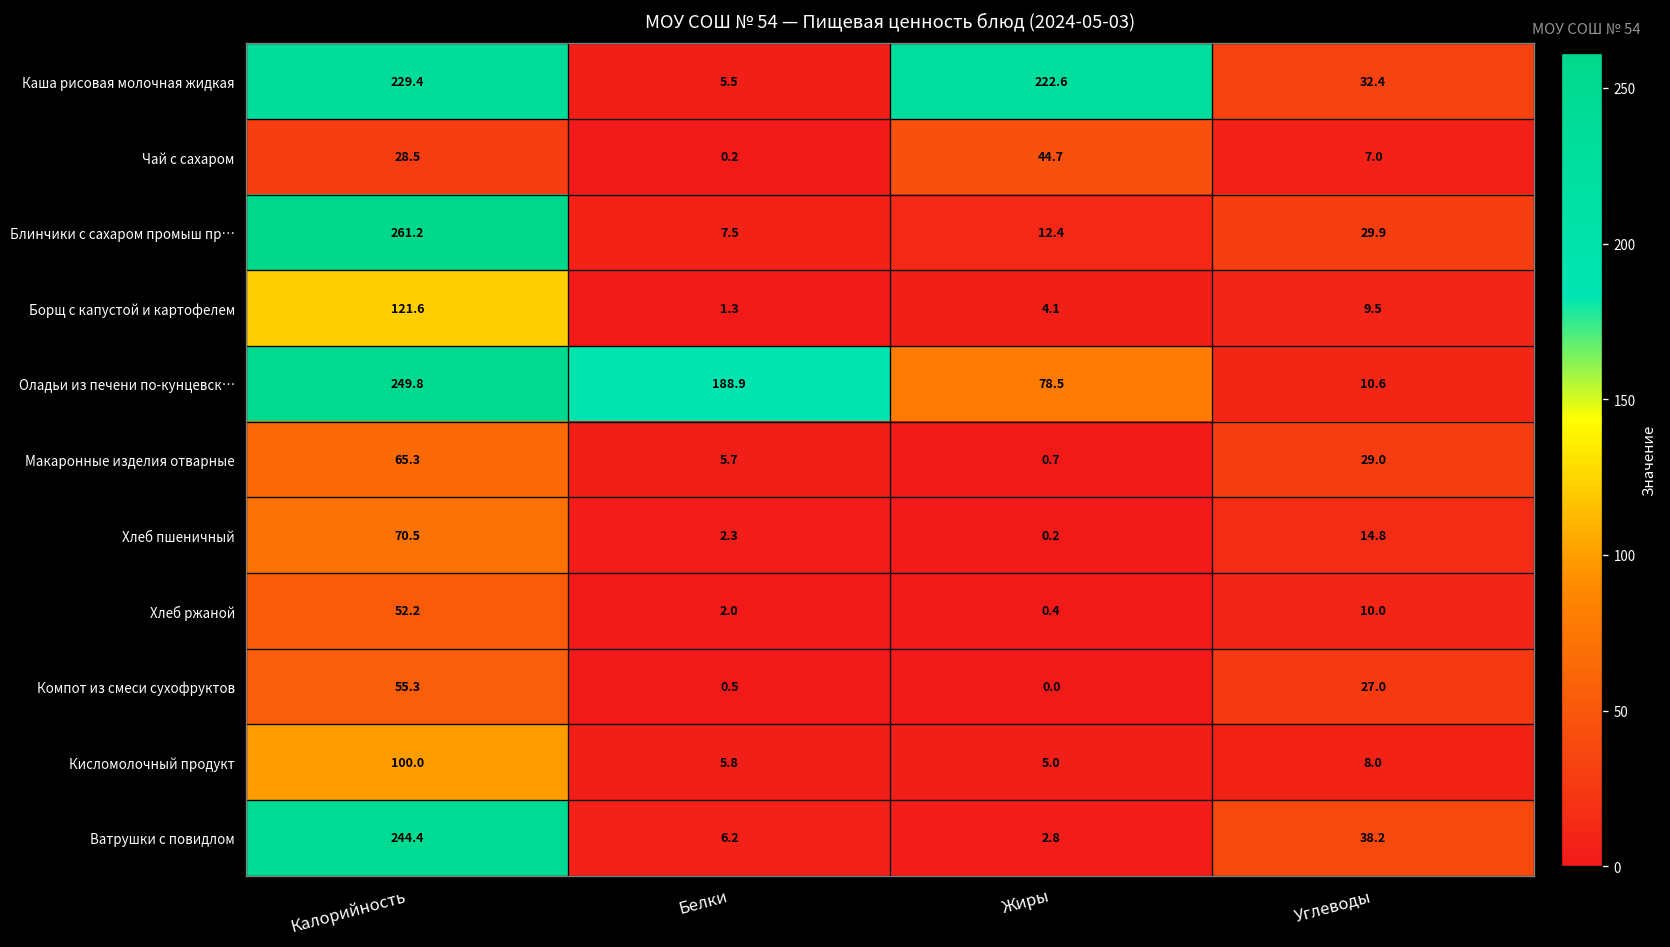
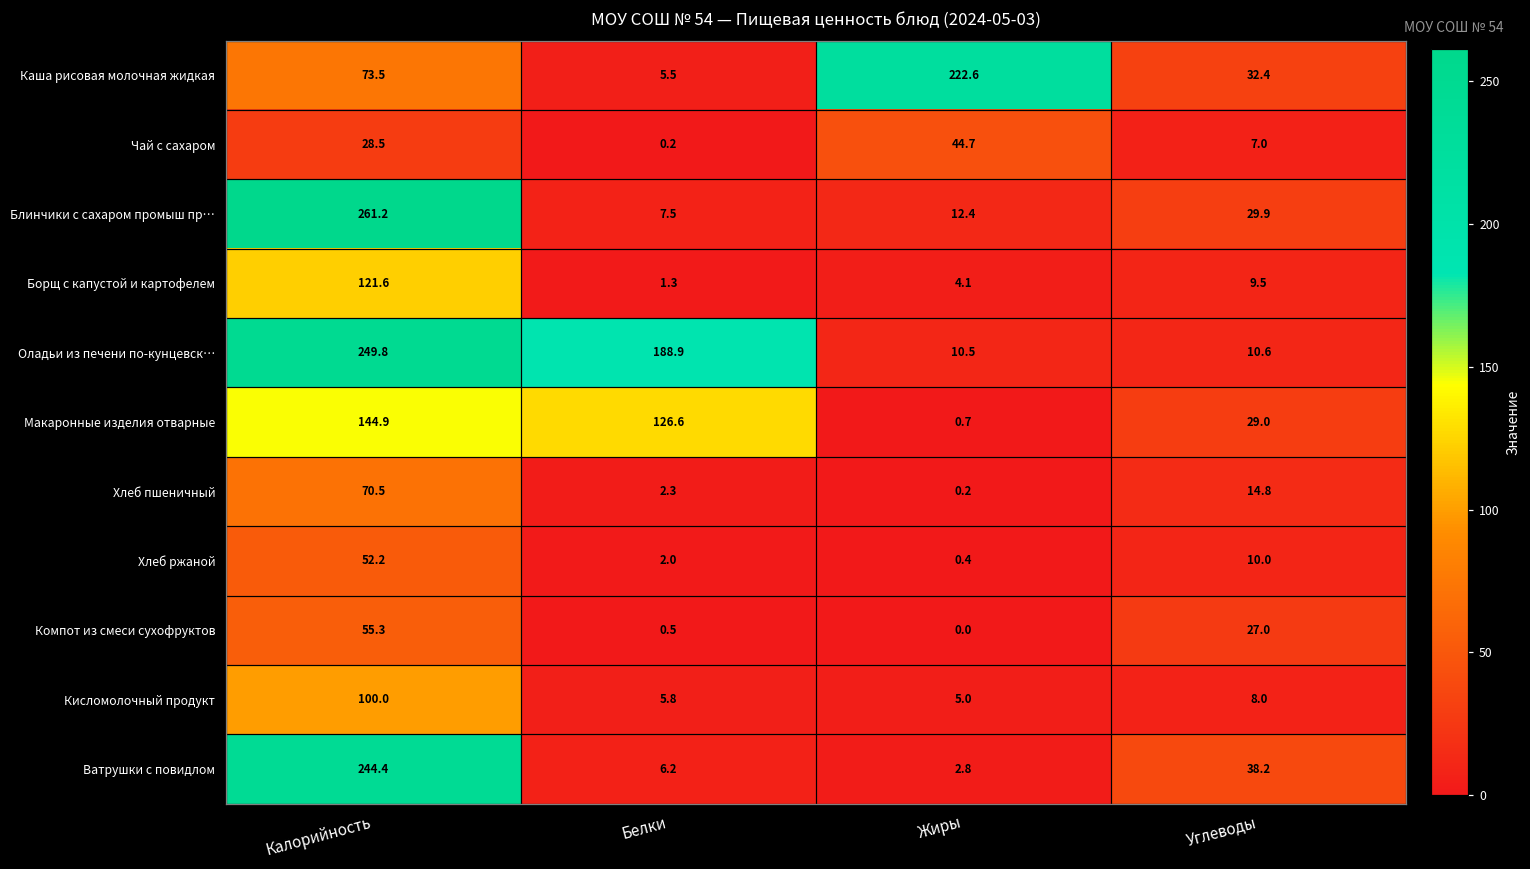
  {
    "Каша рисовая молочная жидкая": {
-     "Калорийность": 229.4,
+     "Калорийность": 73.5,
      "Белки": 5.5,
      "Жиры": 222.6,
      "Углеводы": 32.4
    },
    "Чай с сахаром": {
      "Калорийность": 28.5,
      "Белки": 0.2,
      "Жиры": 44.7,
      "Углеводы": 7.0
    },
    "Блинчики с сахаром промыш пр…": {
      "Калорийность": 261.2,
      "Белки": 7.5,
      "Жиры": 12.4,
      "Углеводы": 29.9
    },
    "Борщ с капустой и картофелем": {
      "Калорийность": 121.6,
      "Белки": 1.3,
      "Жиры": 4.1,
      "Углеводы": 9.5
    },
    "Оладьи из печени по-кунцевск…": {
      "Калорийность": 249.8,
      "Белки": 188.9,
-     "Жиры": 78.5,
+     "Жиры": 10.5,
      "Углеводы": 10.6
    },
    "Макаронные изделия отварные": {
-     "Калорийность": 65.3,
-     "Белки": 5.7,
+     "Калорийность": 144.9,
+     "Белки": 126.6,
      "Жиры": 0.7,
      "Углеводы": 29.0
    },
    "Хлеб пшеничный": {
      "Калорийность": 70.5,
      "Белки": 2.3,
      "Жиры": 0.2,
      "Углеводы": 14.8
    },
    "Хлеб ржаной": {
      "Калорийность": 52.2,
      "Белки": 2.0,
      "Жиры": 0.4,
      "Углеводы": 10.0
    },
    "Компот из смеси сухофруктов": {
      "Калорийность": 55.3,
      "Белки": 0.5,
      "Жиры": 0.0,
      "Углеводы": 27.0
    },
    "Кисломолочный продукт": {
      "Калорийность": 100.0,
      "Белки": 5.8,
      "Жиры": 5.0,
      "Углеводы": 8.0
    },
    "Ватрушки с повидлом": {
      "Калорийность": 244.4,
      "Белки": 6.2,
      "Жиры": 2.8,
      "Углеводы": 38.2
    }
  }
